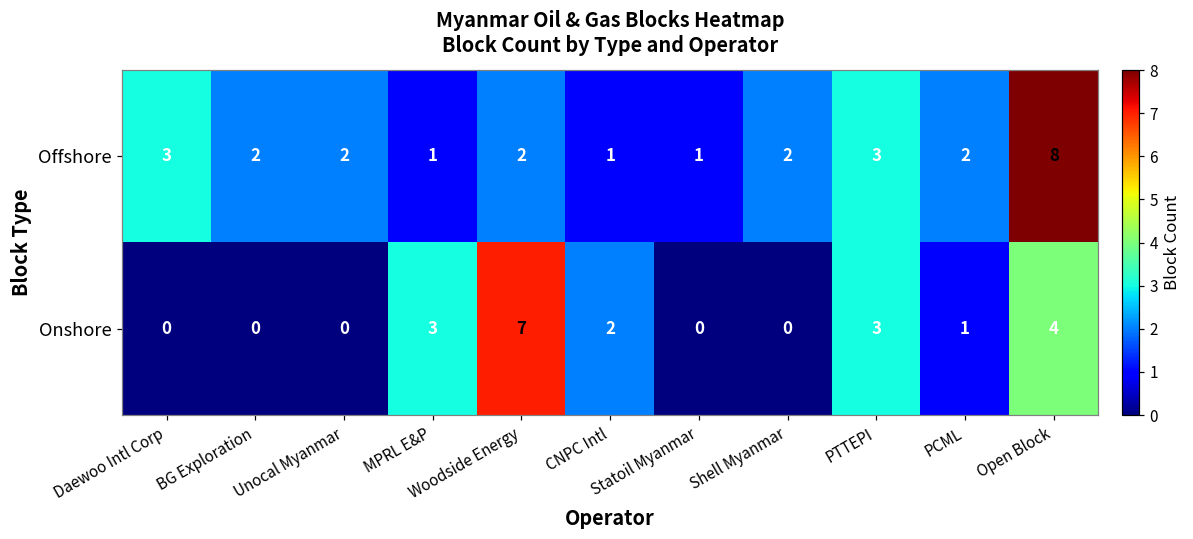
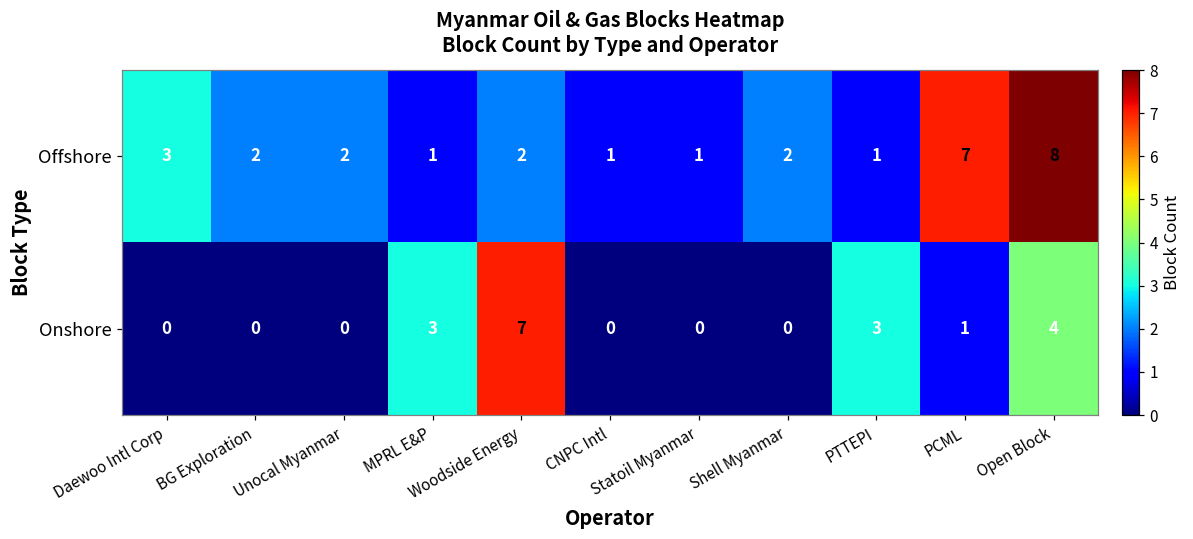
  {
    "Offshore": {
      "Daewoo Intl Corp": 3,
      "BG Exploration": 2,
      "Unocal Myanmar": 2,
      "MPRL E&P": 1,
      "Woodside Energy": 2,
      "CNPC Intl": 1,
      "Statoil Myanmar": 1,
      "Shell Myanmar": 2,
-     "PTTEPI": 3,
-     "PCML": 2,
+     "PTTEPI": 1,
+     "PCML": 7,
      "Open Block": 8
    },
    "Onshore": {
      "Daewoo Intl Corp": 0,
      "BG Exploration": 0,
      "Unocal Myanmar": 0,
      "MPRL E&P": 3,
      "Woodside Energy": 7,
-     "CNPC Intl": 2,
+     "CNPC Intl": 0,
      "Statoil Myanmar": 0,
      "Shell Myanmar": 0,
      "PTTEPI": 3,
      "PCML": 1,
      "Open Block": 4
    }
  }
